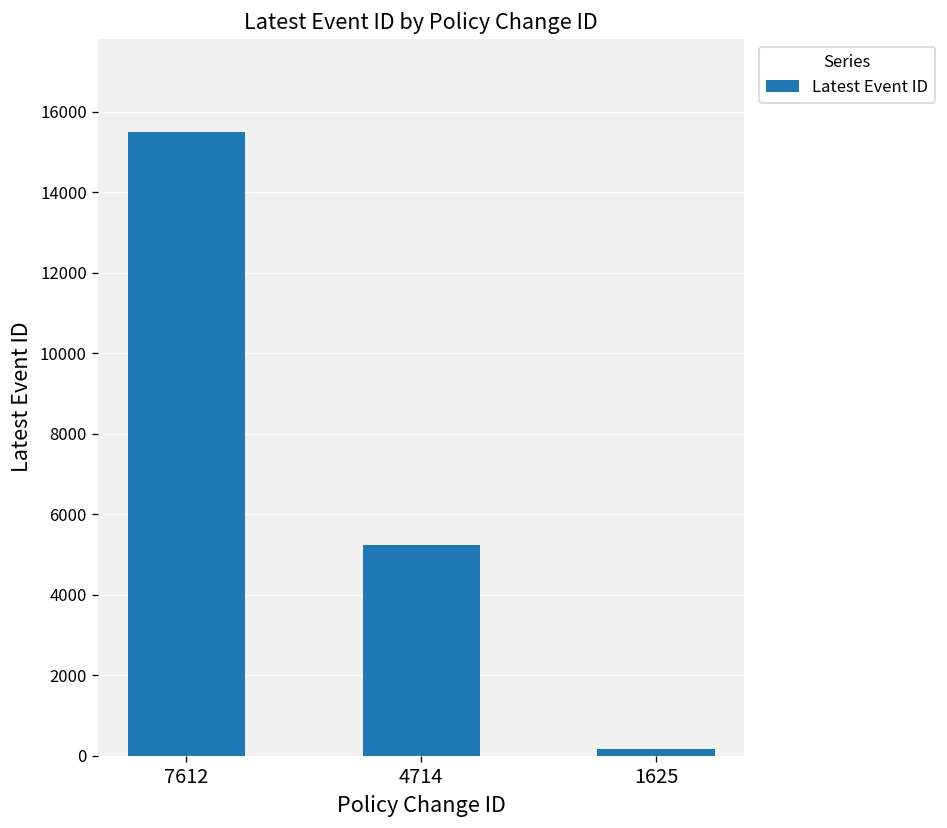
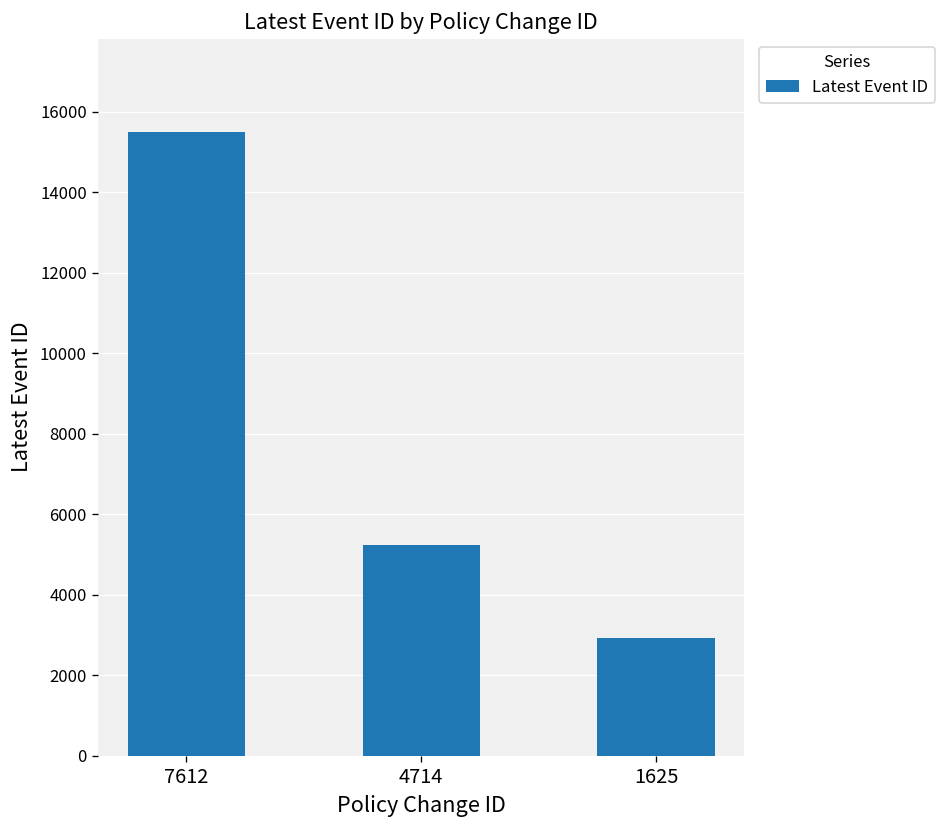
  {
    "7612": 15500,
    "4714": 5200,
-   "1625": 200
+   "1625": 2900
  }
